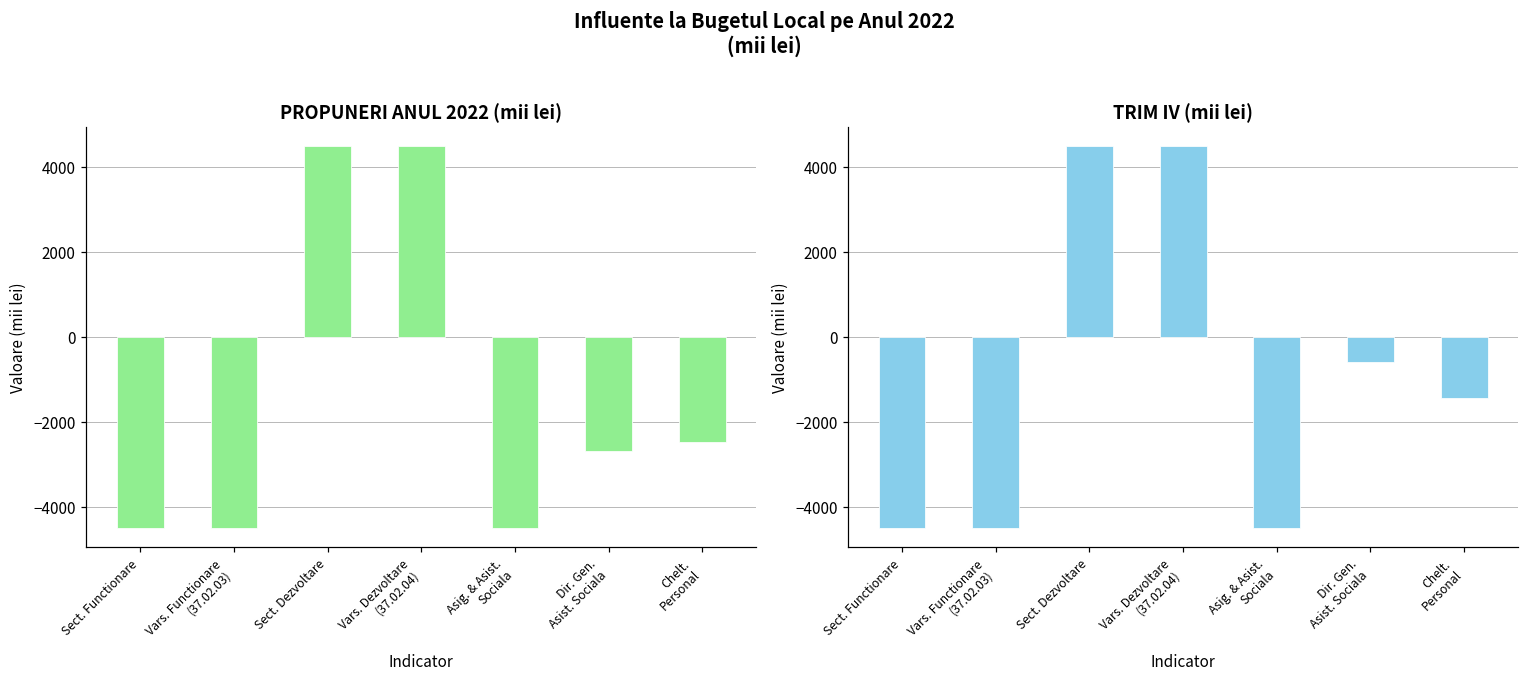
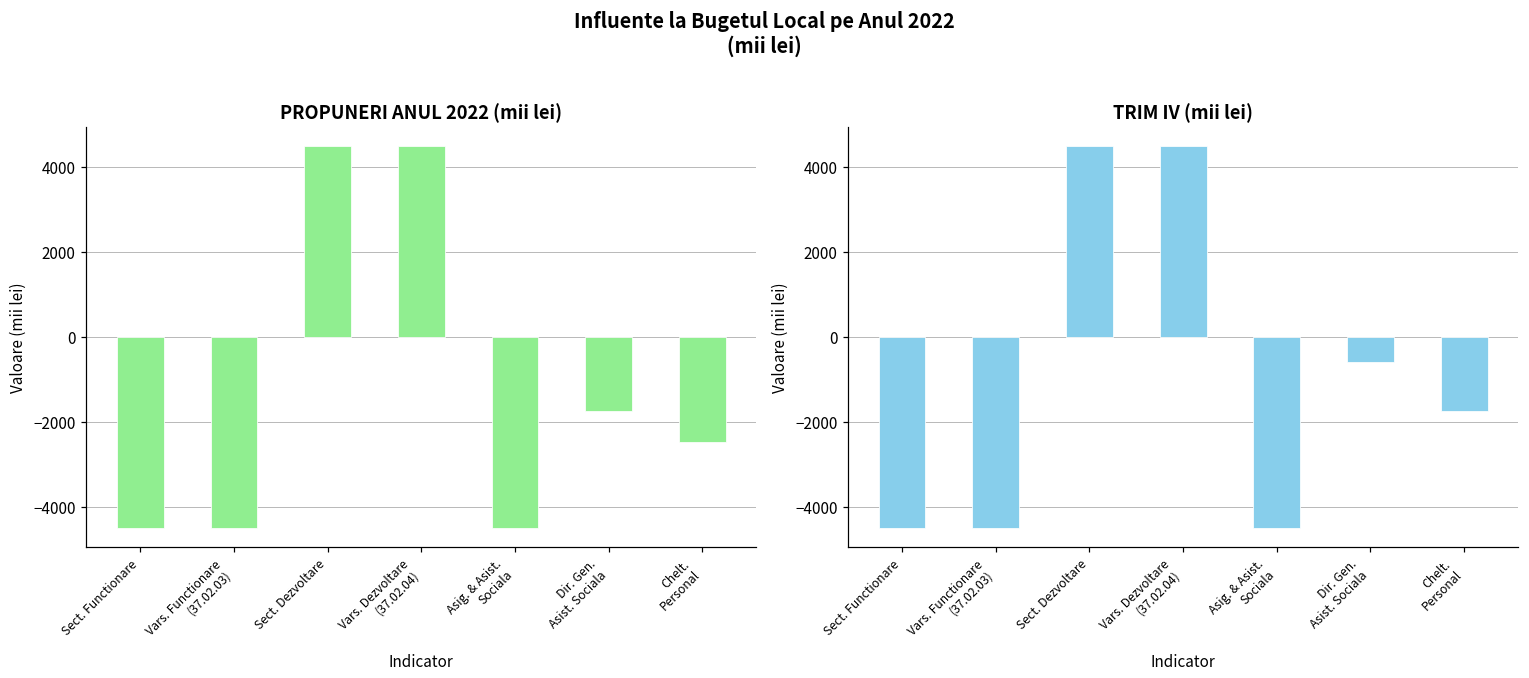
  {
    "PROPUNERI ANUL 2022 (mii lei)": {
      "Sect. Functionare": -4500,
      "Vars. Functionare (37.02.03)": -4500,
      "Sect. Dezvoltare": 4500,
      "Vars. Dezvoltare (37.02.04)": 4500,
      "Asig. & Asist. Sociala": -4500,
-     "Dir. Gen. Asist. Sociala": -2700,
+     "Dir. Gen. Asist. Sociala": -1700,
      "Chelt. Personal": -2500
    },
    "TRIM IV (mii lei)": {
      "Sect. Functionare": -4500,
      "Vars. Functionare (37.02.03)": -4500,
      "Sect. Dezvoltare": 4500,
      "Vars. Dezvoltare (37.02.04)": 4500,
      "Asig. & Asist. Sociala": -4500,
      "Dir. Gen. Asist. Sociala": -600,
-     "Chelt. Personal": -1400
+     "Chelt. Personal": -1700
    }
  }
